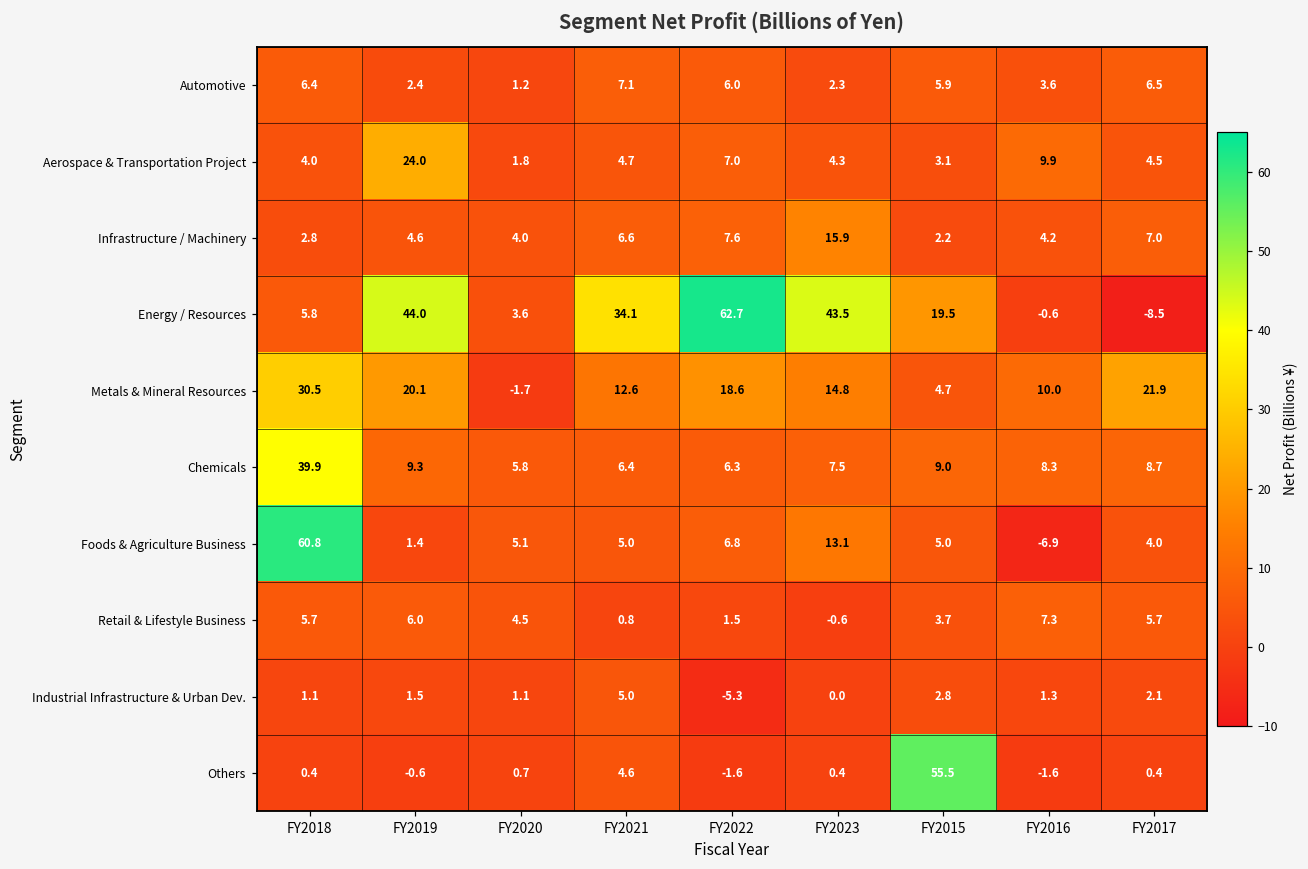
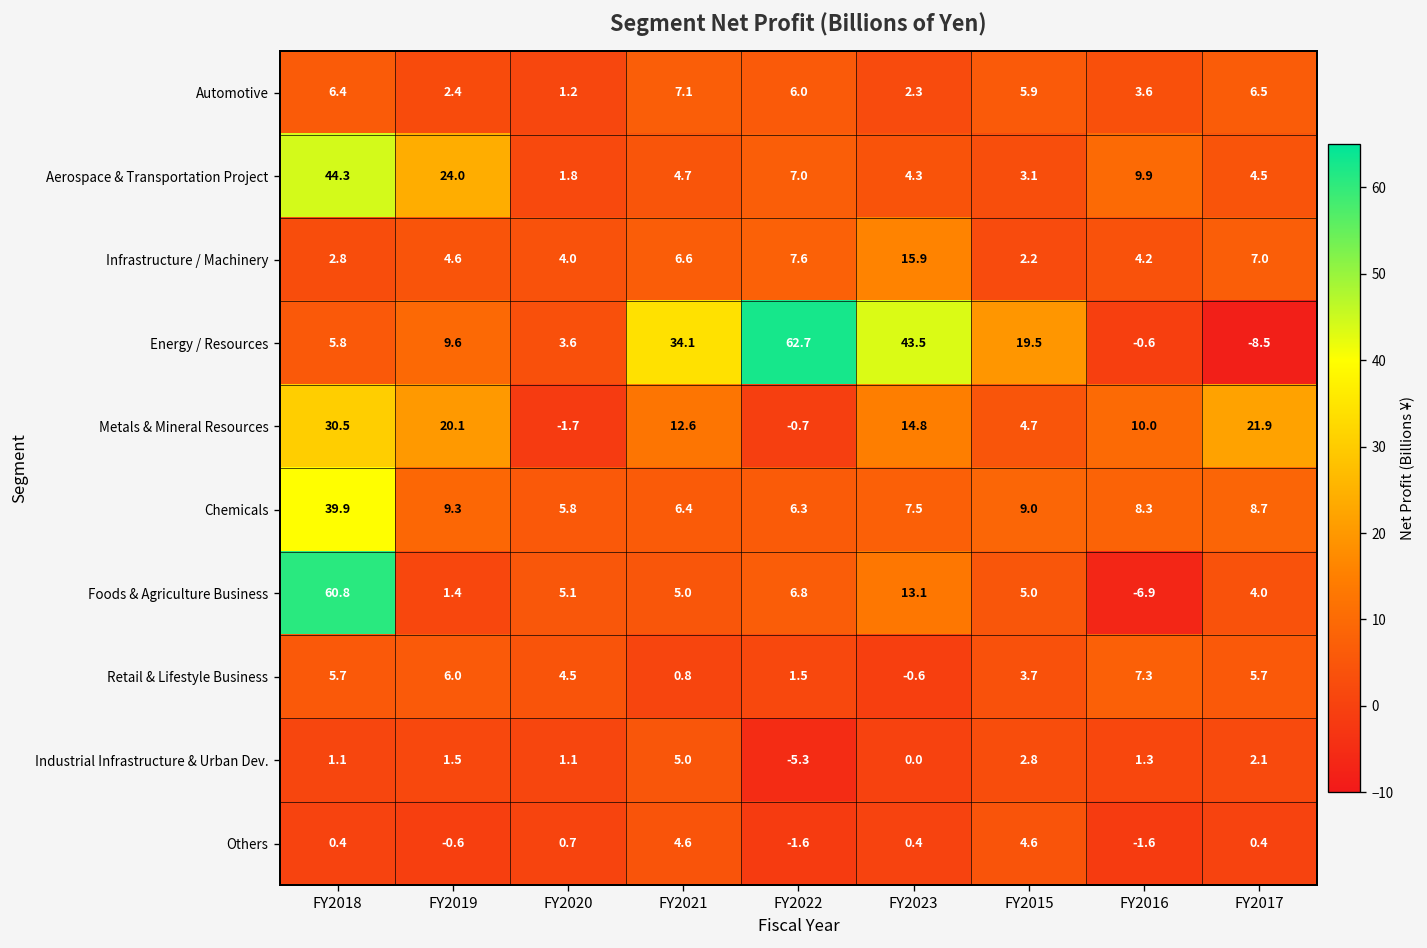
  {
    "Automotive": {
      "FY2018": 6.4,
      "FY2019": 2.4,
      "FY2020": 1.2,
      "FY2021": 7.1,
      "FY2022": 6.0,
      "FY2023": 2.3,
      "FY2015": 5.9,
      "FY2016": 3.6,
      "FY2017": 6.5
    },
    "Aerospace & Transportation Project": {
-     "FY2018": 4.0,
+     "FY2018": 44.3,
      "FY2019": 24.0,
      "FY2020": 1.8,
      "FY2021": 4.7,
      "FY2022": 7.0,
      "FY2023": 4.3,
      "FY2015": 3.1,
      "FY2016": 9.9,
      "FY2017": 4.5
    },
    "Infrastructure / Machinery": {
      "FY2018": 2.8,
      "FY2019": 4.6,
      "FY2020": 4.0,
      "FY2021": 6.6,
      "FY2022": 7.6,
      "FY2023": 15.9,
      "FY2015": 2.2,
      "FY2016": 4.2,
      "FY2017": 7.0
    },
    "Energy / Resources": {
      "FY2018": 5.8,
-     "FY2019": 44.0,
+     "FY2019": 9.6,
      "FY2020": 3.6,
      "FY2021": 34.1,
      "FY2022": 62.7,
      "FY2023": 43.5,
      "FY2015": 19.5,
      "FY2016": -0.6,
      "FY2017": -8.5
    },
    "Metals & Mineral Resources": {
      "FY2018": 30.5,
      "FY2019": 20.1,
      "FY2020": -1.7,
      "FY2021": 12.6,
-     "FY2022": 18.6,
+     "FY2022": -0.7,
      "FY2023": 14.8,
      "FY2015": 4.7,
      "FY2016": 10.0,
      "FY2017": 21.9
    },
    "Chemicals": {
      "FY2018": 39.9,
      "FY2019": 9.3,
      "FY2020": 5.8,
      "FY2021": 6.4,
      "FY2022": 6.3,
      "FY2023": 7.5,
      "FY2015": 9.0,
      "FY2016": 8.3,
      "FY2017": 8.7
    },
    "Foods & Agriculture Business": {
      "FY2018": 60.8,
      "FY2019": 1.4,
      "FY2020": 5.1,
      "FY2021": 5.0,
      "FY2022": 6.8,
      "FY2023": 13.1,
      "FY2015": 5.0,
      "FY2016": -6.9,
      "FY2017": 4.0
    },
    "Retail & Lifestyle Business": {
      "FY2018": 5.7,
      "FY2019": 6.0,
      "FY2020": 4.5,
      "FY2021": 0.8,
      "FY2022": 1.5,
      "FY2023": -0.6,
      "FY2015": 3.7,
      "FY2016": 7.3,
      "FY2017": 5.7
    },
    "Industrial Infrastructure & Urban Dev.": {
      "FY2018": 1.1,
      "FY2019": 1.5,
      "FY2020": 1.1,
      "FY2021": 5.0,
      "FY2022": -5.3,
      "FY2023": 0.0,
      "FY2015": 2.8,
      "FY2016": 1.3,
      "FY2017": 2.1
    },
    "Others": {
      "FY2018": 0.4,
      "FY2019": -0.6,
      "FY2020": 0.7,
      "FY2021": 4.6,
      "FY2022": -1.6,
      "FY2023": 0.4,
-     "FY2015": 55.5,
+     "FY2015": 4.6,
      "FY2016": -1.6,
      "FY2017": 0.4
    }
  }
